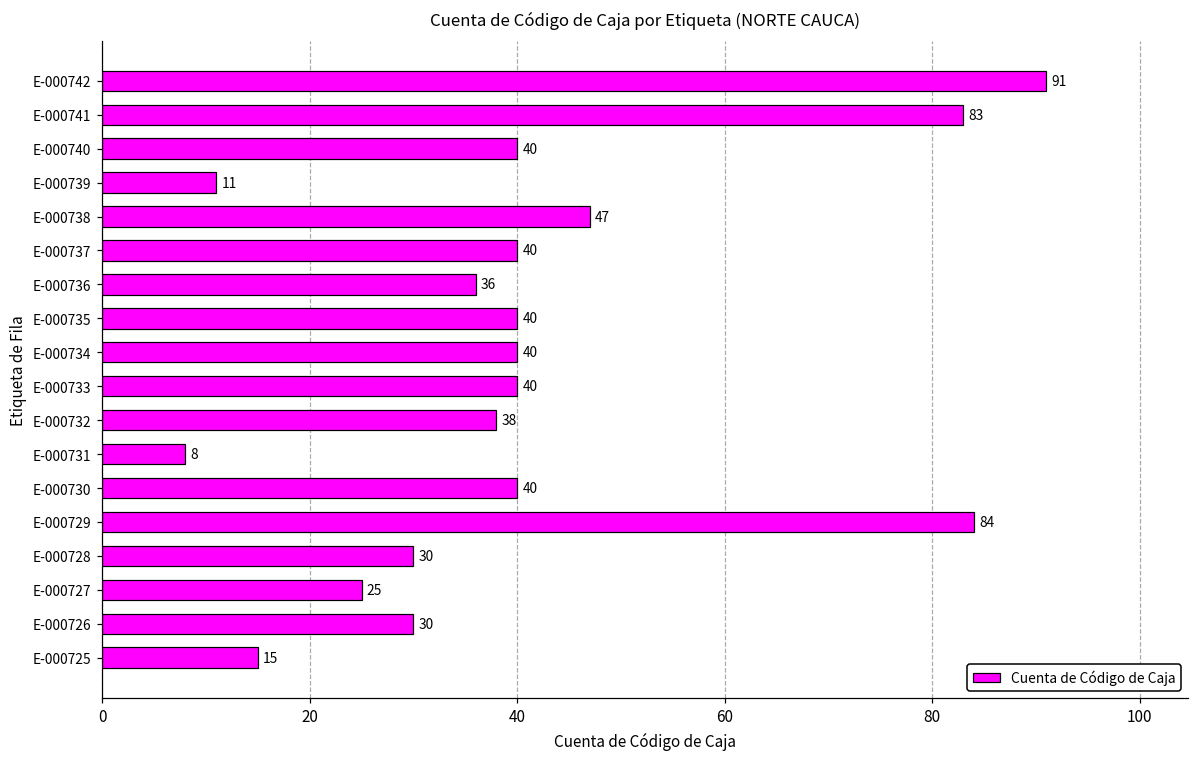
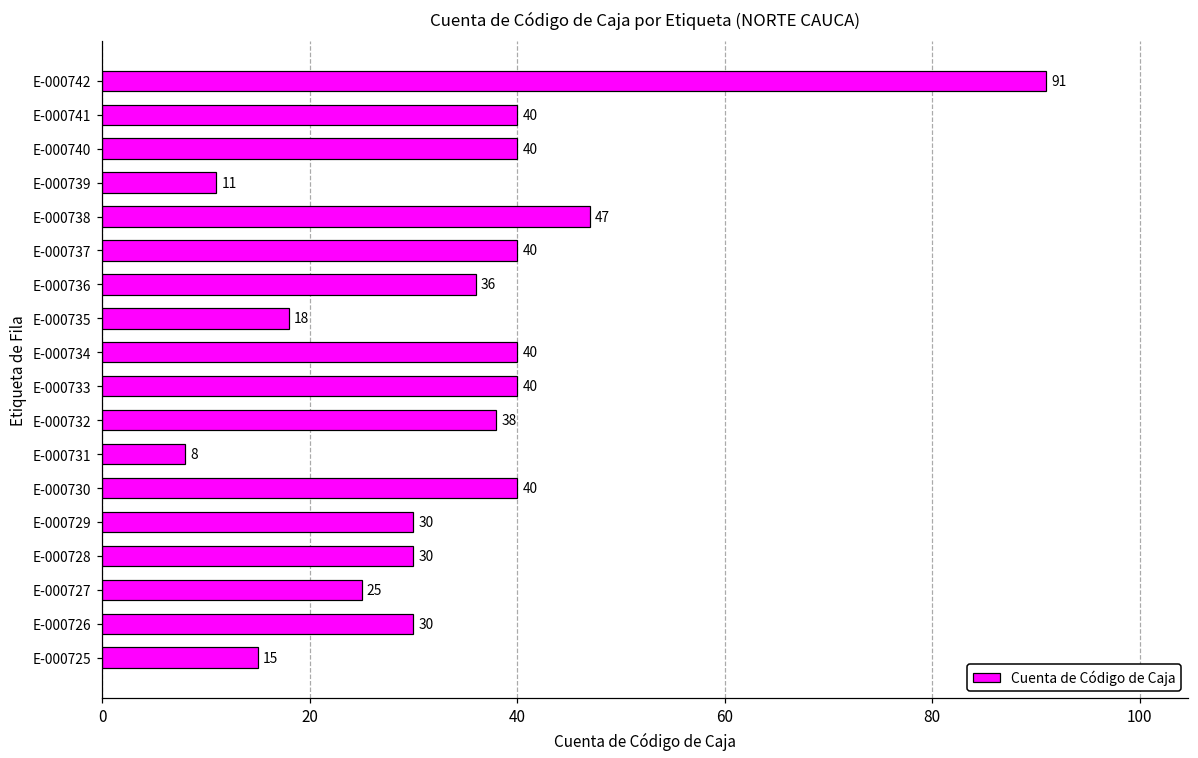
  {
    "E-000742": 91,
-   "E-000741": 83,
+   "E-000741": 40,
    "E-000740": 40,
    "E-000739": 11,
    "E-000738": 47,
    "E-000737": 40,
    "E-000736": 36,
-   "E-000735": 40,
+   "E-000735": 18,
    "E-000734": 40,
    "E-000733": 40,
    "E-000732": 38,
    "E-000731": 8,
    "E-000730": 40,
-   "E-000729": 84,
+   "E-000729": 30,
    "E-000728": 30,
    "E-000727": 25,
    "E-000726": 30,
    "E-000725": 15
  }
